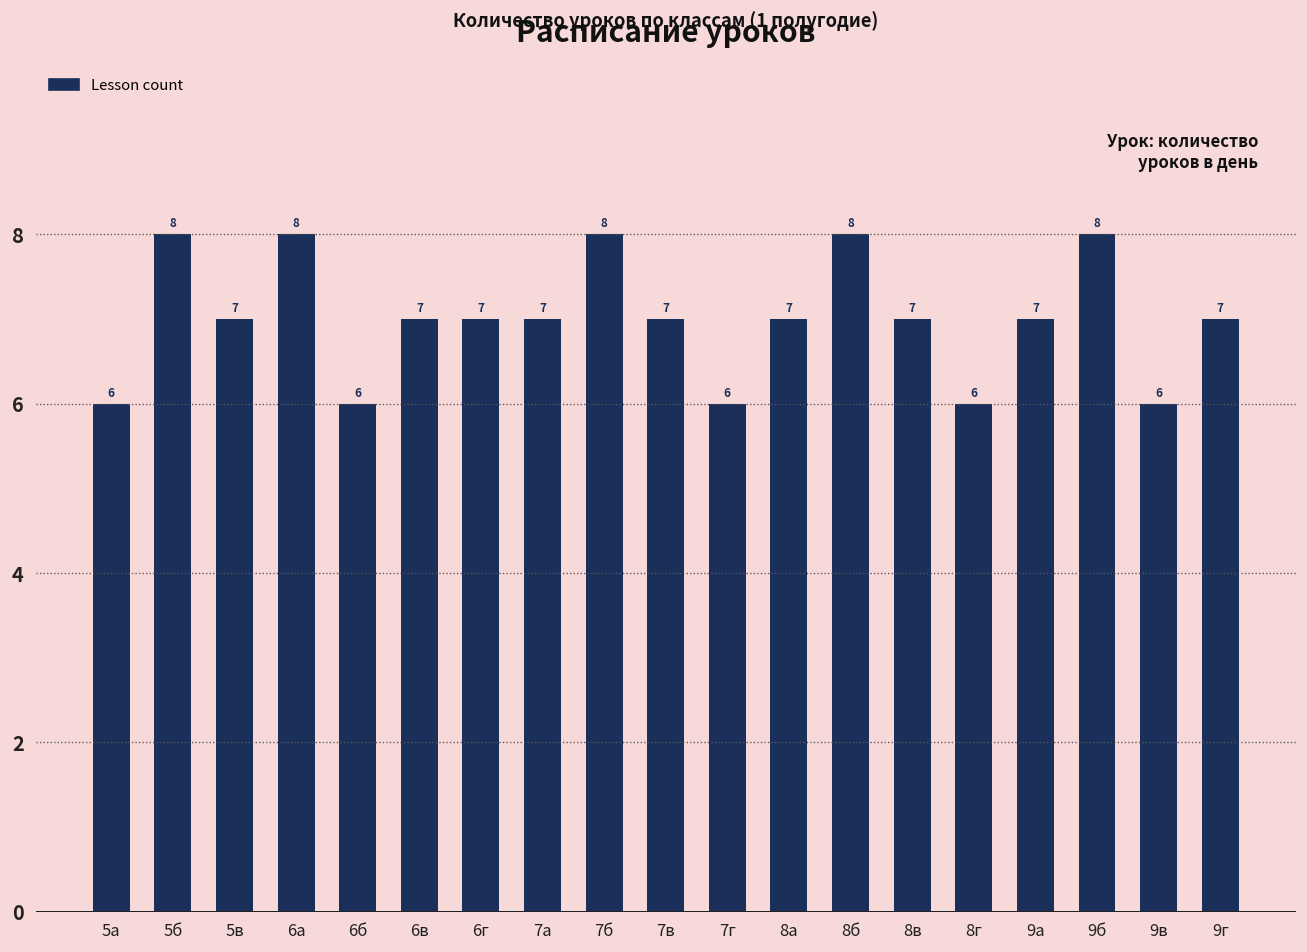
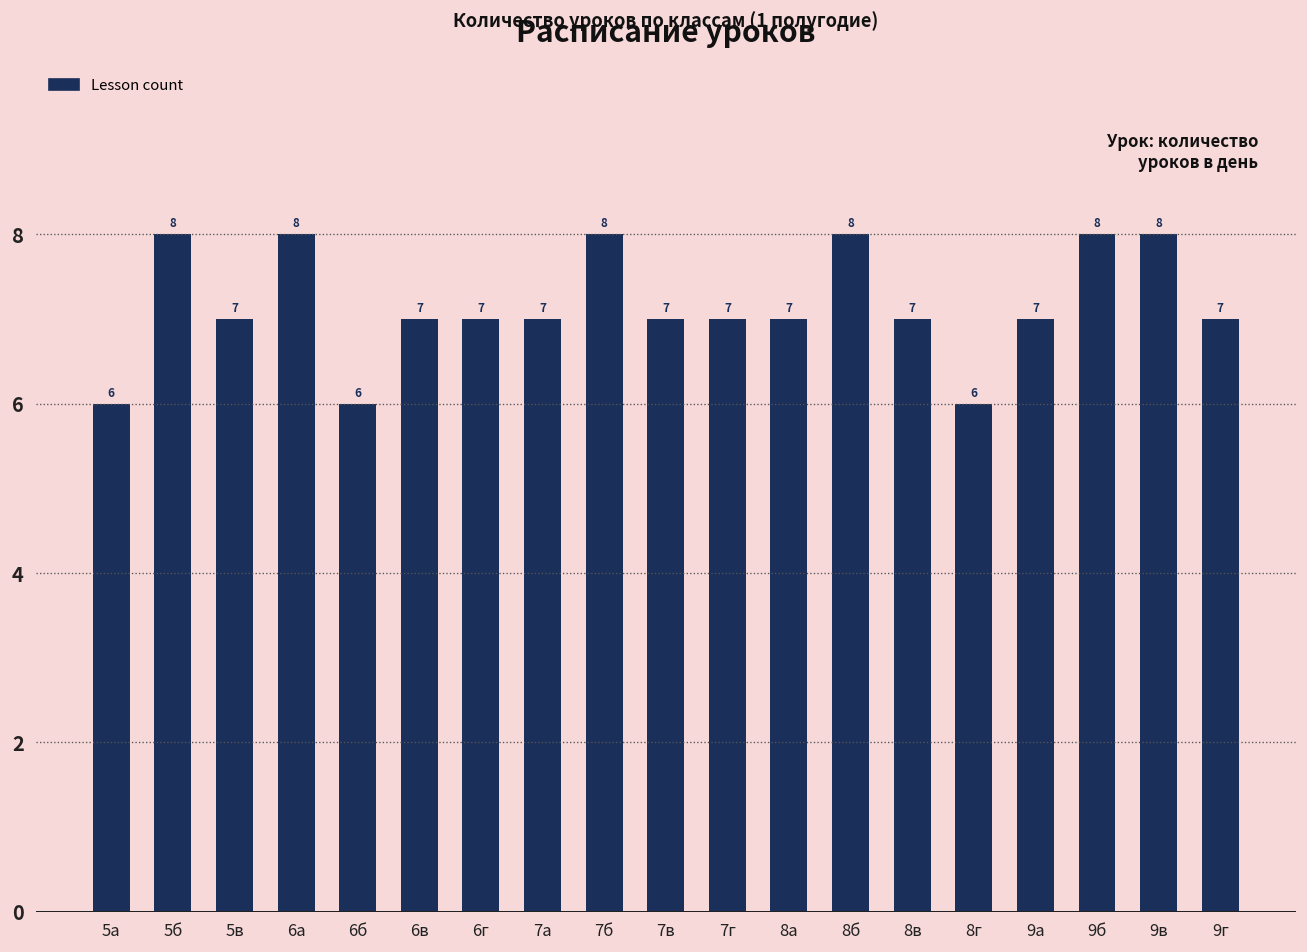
  {
    "5а": 6,
    "5б": 8,
    "5в": 7,
    "6а": 8,
    "6б": 6,
    "6в": 7,
    "6г": 7,
    "7а": 7,
    "7б": 8,
    "7в": 7,
-   "7г": 6,
+   "7г": 7,
    "8а": 7,
    "8б": 8,
    "8в": 7,
    "8г": 6,
    "9а": 7,
    "9б": 8,
-   "9в": 6,
+   "9в": 8,
    "9г": 7
  }
